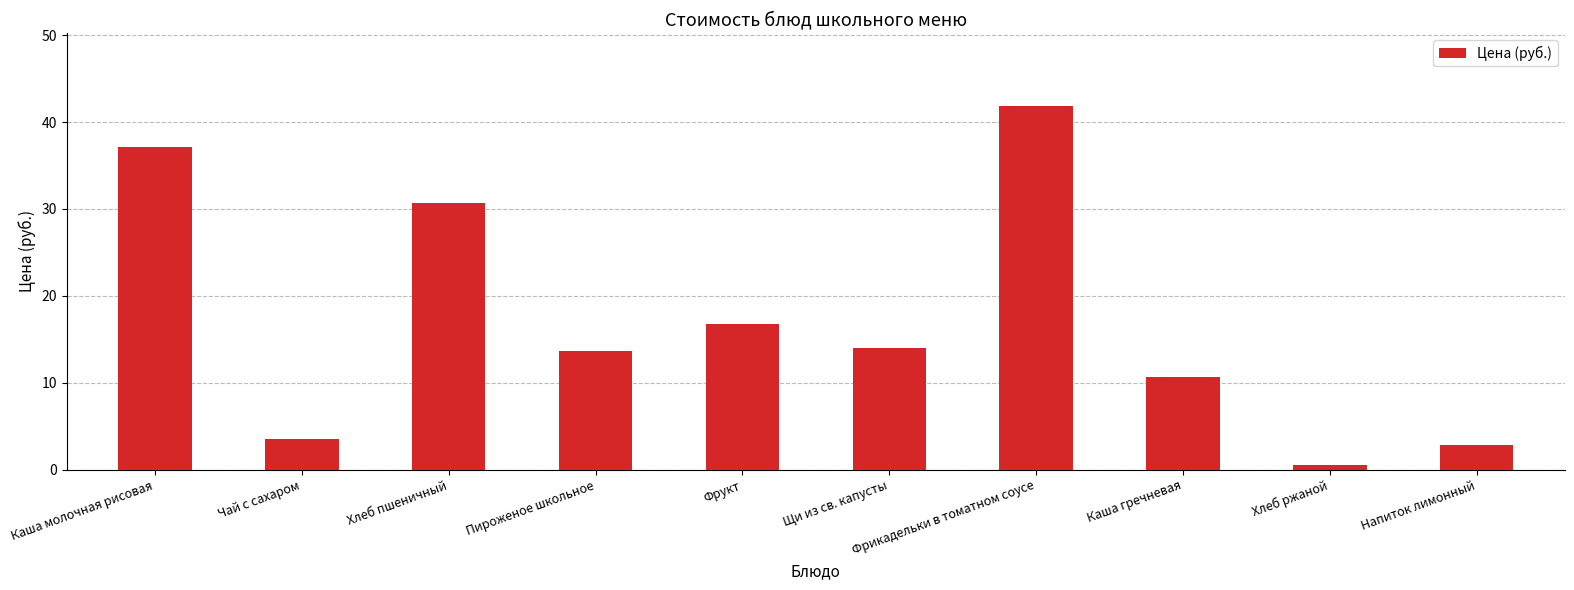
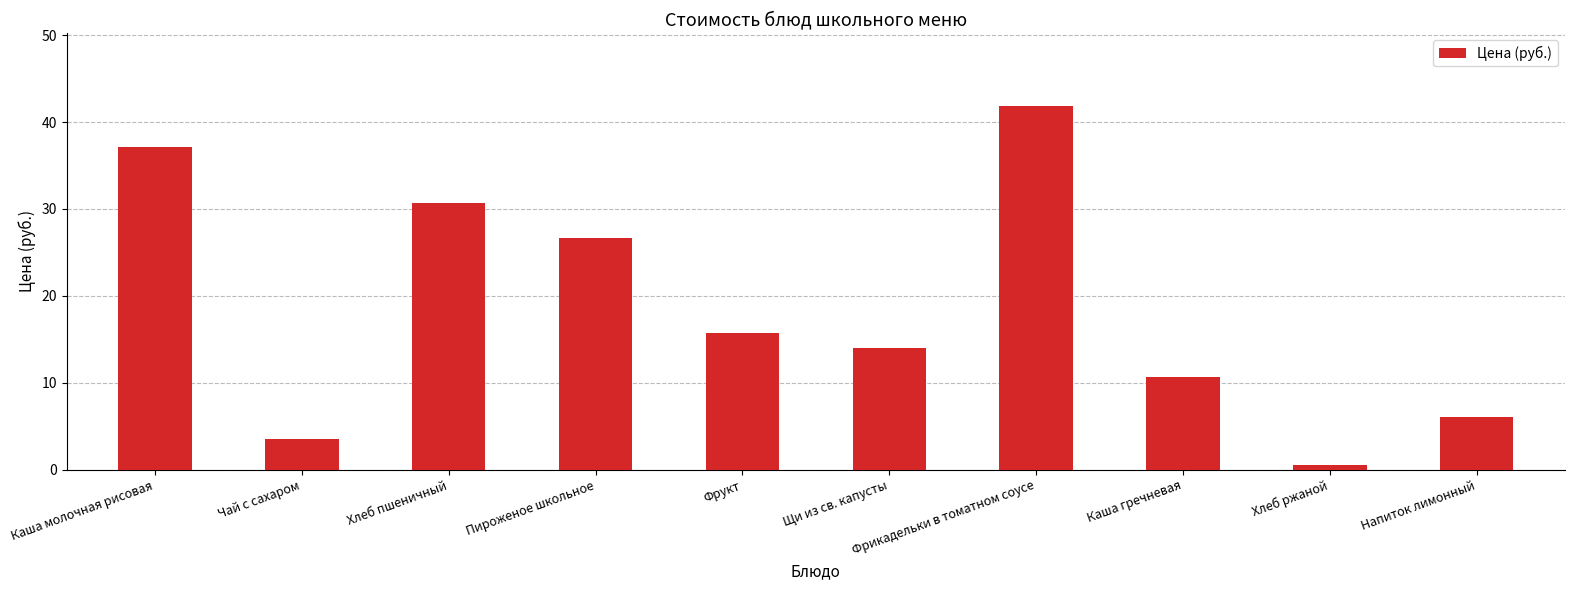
  {
    "Каша молочная рисовая": 37,
    "Чай с сахаром": 4,
    "Хлеб пшеничный": 31,
-   "Пироженое школьное": 14,
-   "Фрукт": 17,
+   "Пироженое школьное": 27,
+   "Фрукт": 16,
    "Щи из св. капусты": 14,
    "Фрикадельки в томатном соусе": 42,
    "Каша гречневая": 11,
    "Хлеб ржаной": 0,
-   "Напиток лимонный": 3
+   "Напиток лимонный": 6
  }
